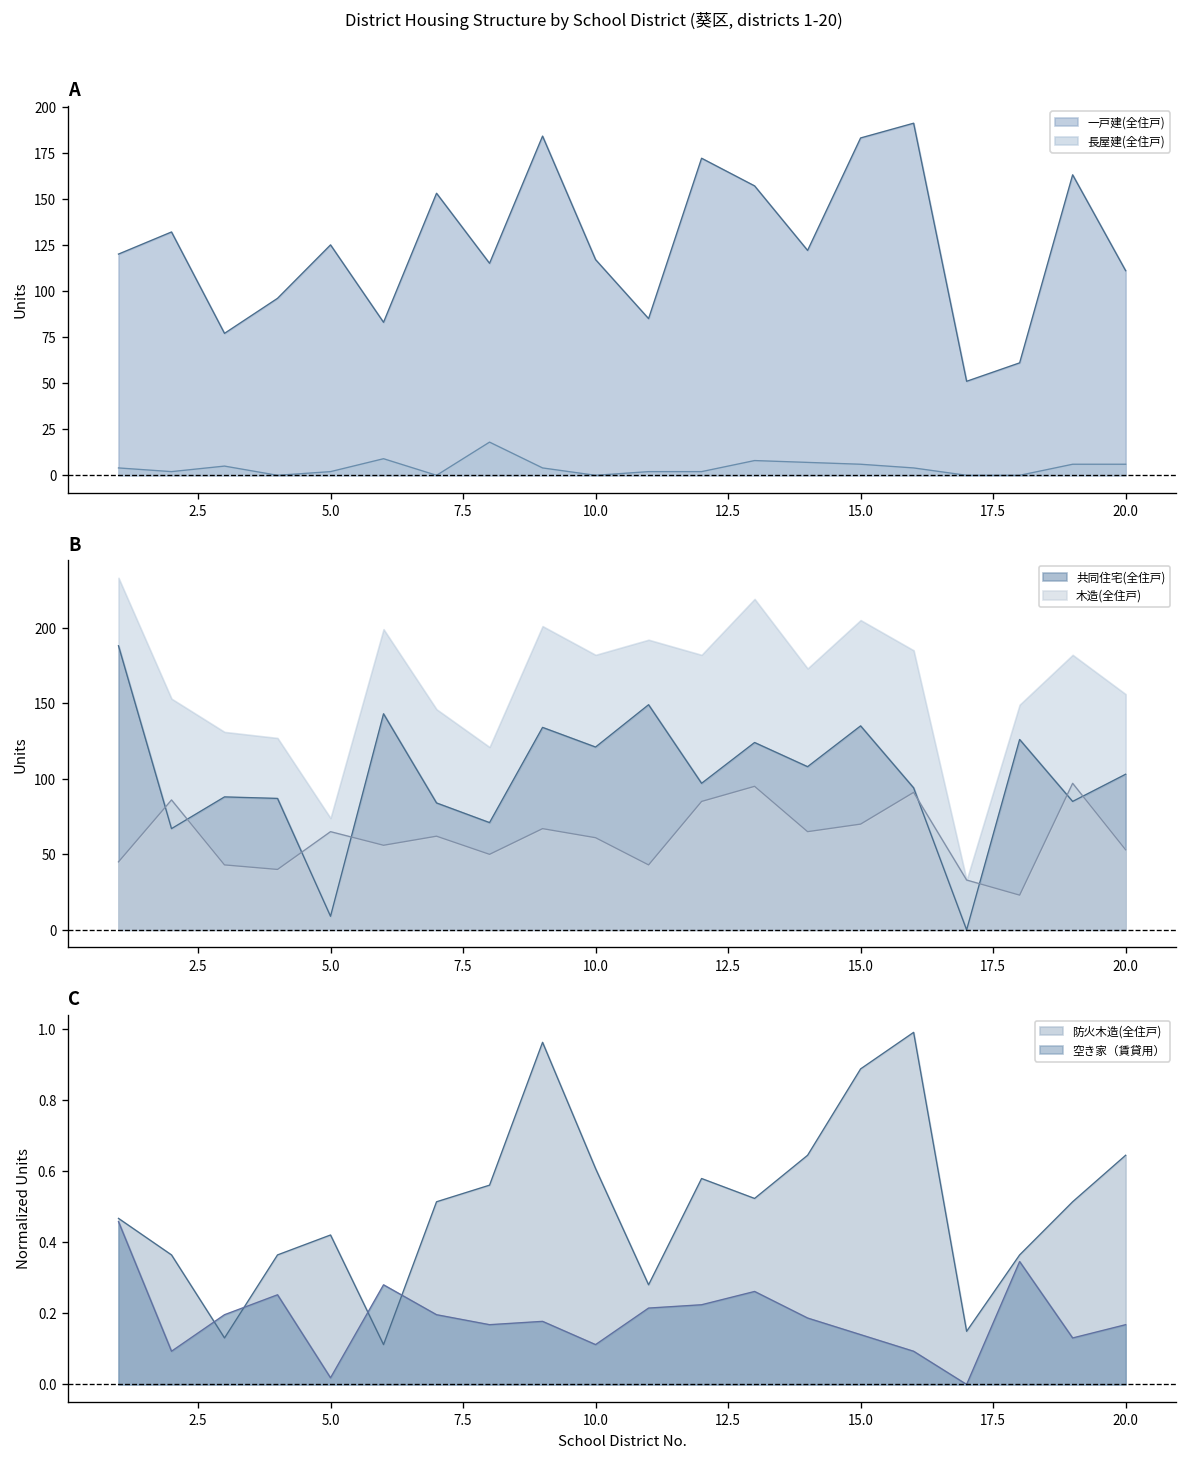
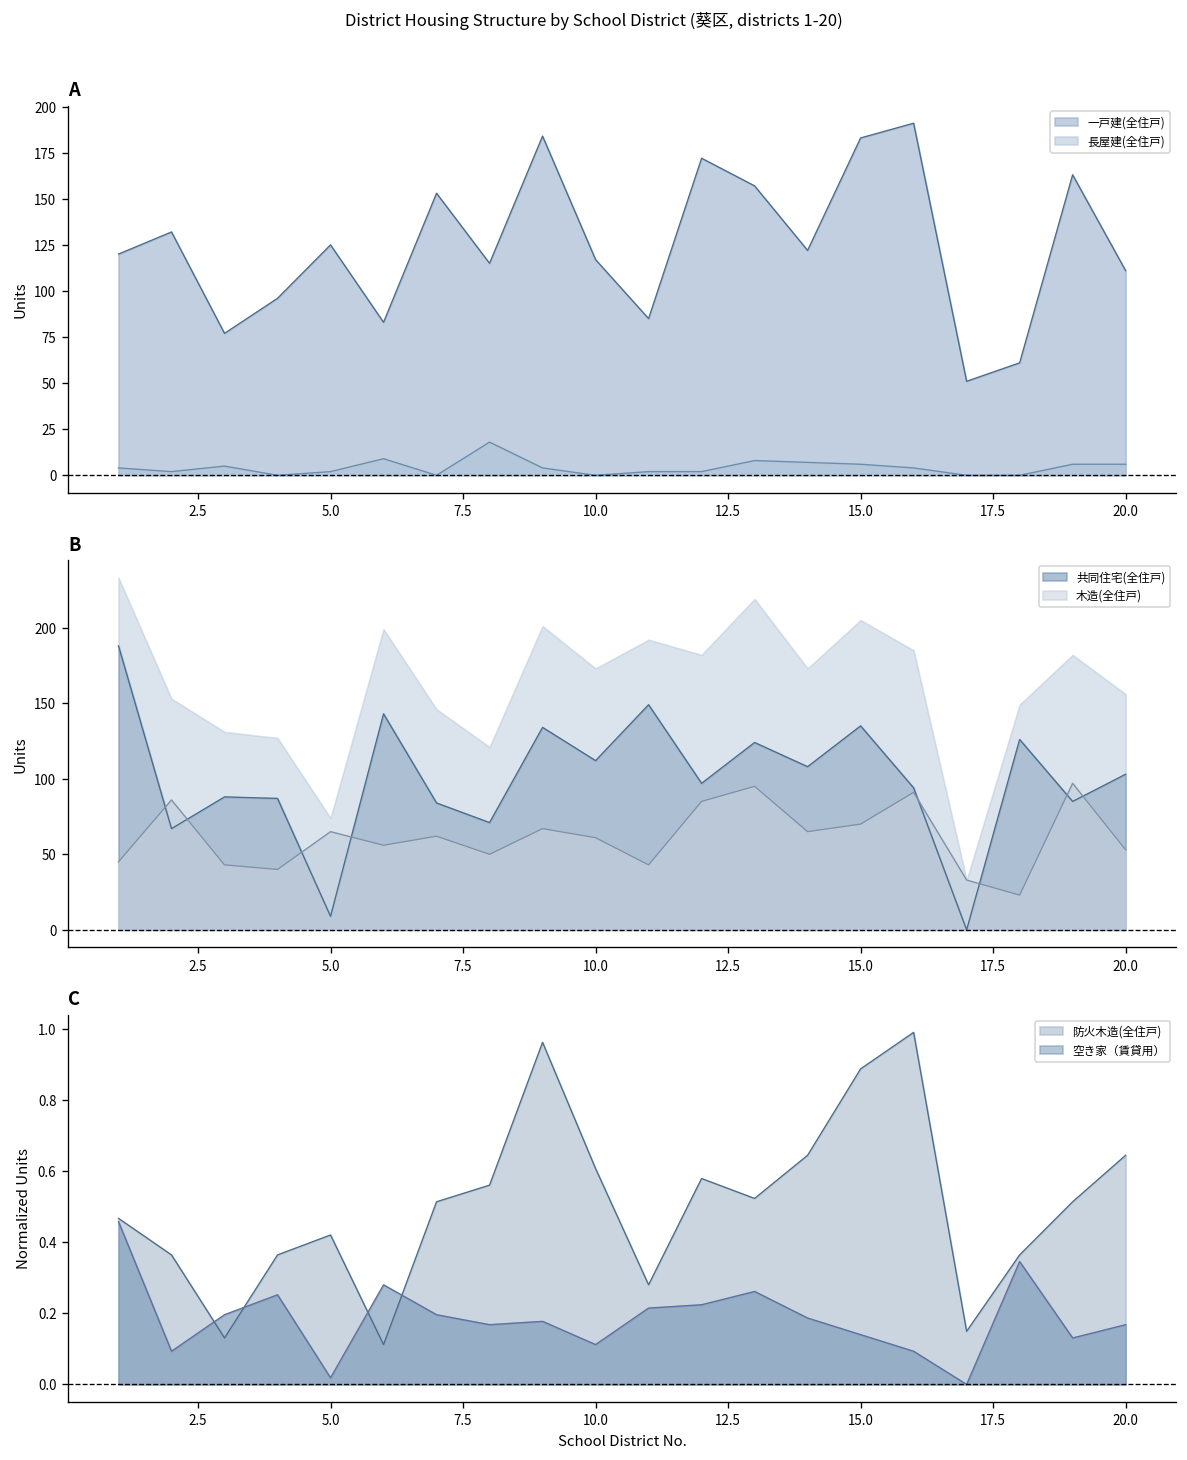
  {
    "B": {
      "共同住宅(全住戸)": {
        "5.0": 9,
-       "10.0": 121,
+       "10.0": 112,
        "15.0": 135,
        "20.0": 103
      }
    }
  }
